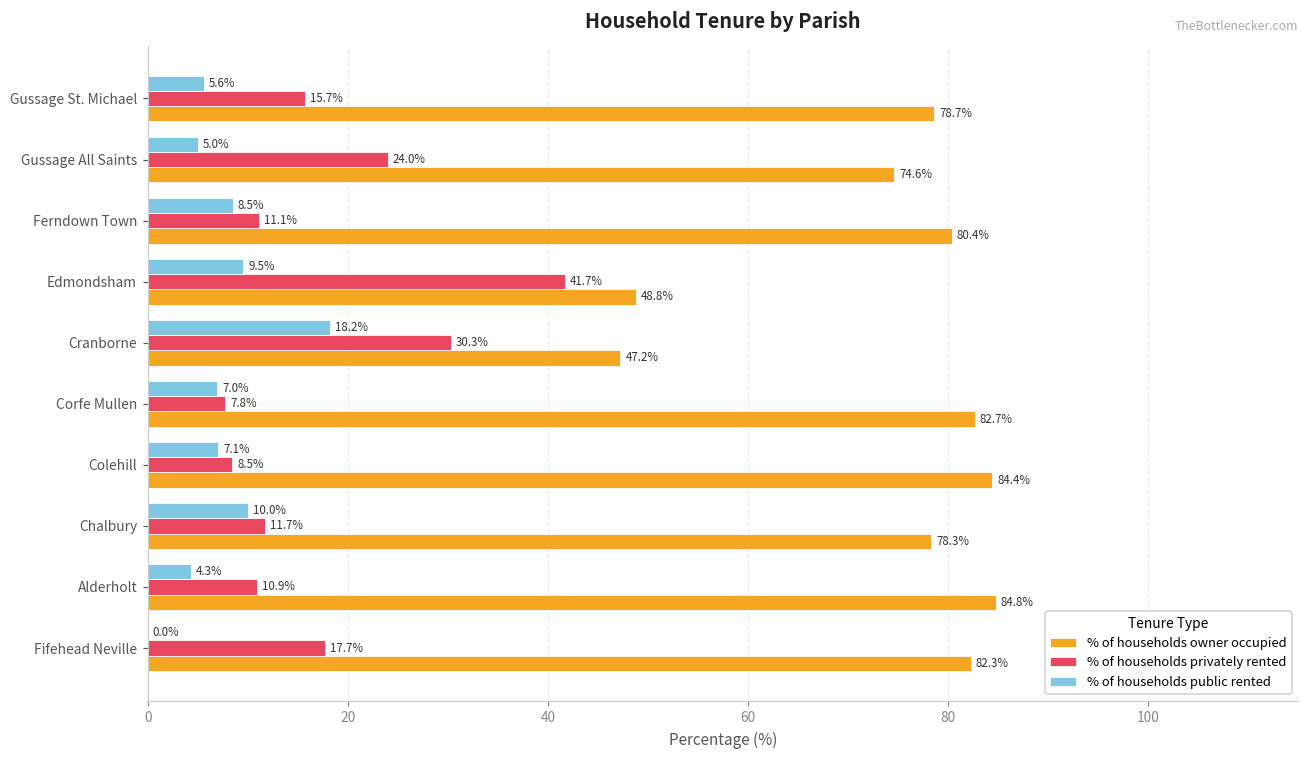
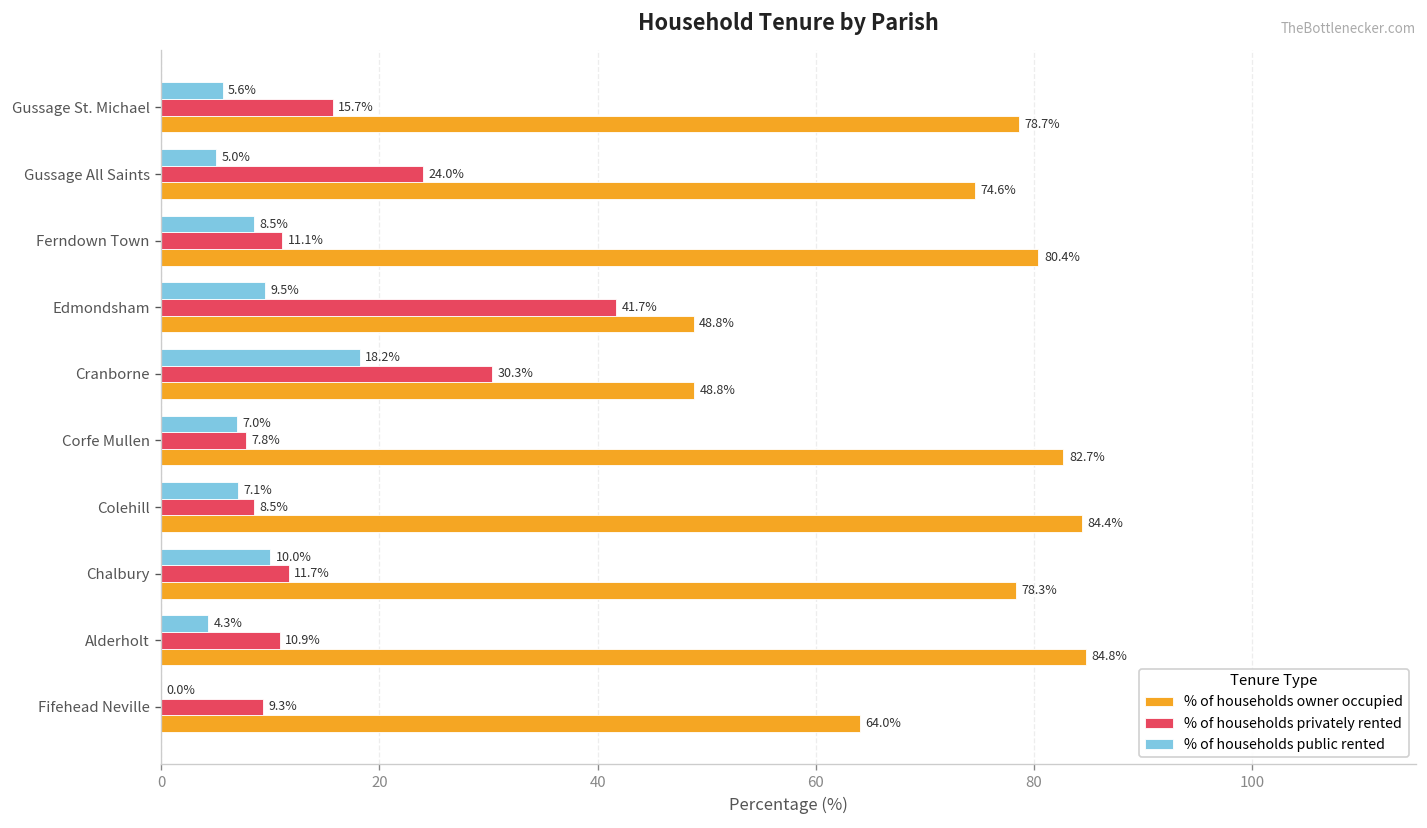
  {
    "% of households owner occupied": {
      "Gussage St. Michael": "78.7%",
      "Gussage All Saints": "74.6%",
      "Ferndown Town": "80.4%",
      "Edmondsham": "48.8%",
-     "Cranborne": "47.2%",
+     "Cranborne": "48.8%",
      "Corfe Mullen": "82.7%",
      "Colehill": "84.4%",
      "Chalbury": "78.3%",
      "Alderholt": "84.8%",
-     "Fifehead Neville": "82.3%"
+     "Fifehead Neville": "64.0%"
    },
    "% of households privately rented": {
      "Gussage St. Michael": "15.7%",
      "Gussage All Saints": "24.0%",
      "Ferndown Town": "11.1%",
      "Edmondsham": "41.7%",
      "Cranborne": "30.3%",
      "Corfe Mullen": "7.8%",
      "Colehill": "8.5%",
      "Chalbury": "11.7%",
      "Alderholt": "10.9%",
-     "Fifehead Neville": "17.7%"
+     "Fifehead Neville": "9.3%"
    },
    "% of households public rented": {
      "Gussage St. Michael": "5.6%",
      "Gussage All Saints": "5.0%",
      "Ferndown Town": "8.5%",
      "Edmondsham": "9.5%",
      "Cranborne": "18.2%",
      "Corfe Mullen": "7.0%",
      "Colehill": "7.1%",
      "Chalbury": "10.0%",
      "Alderholt": "4.3%",
      "Fifehead Neville": "0.0%"
    }
  }
